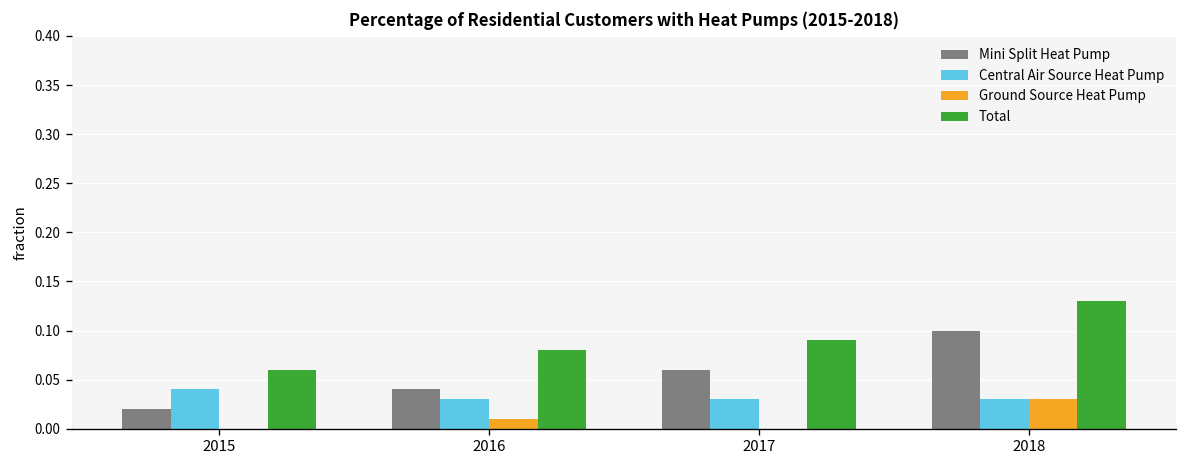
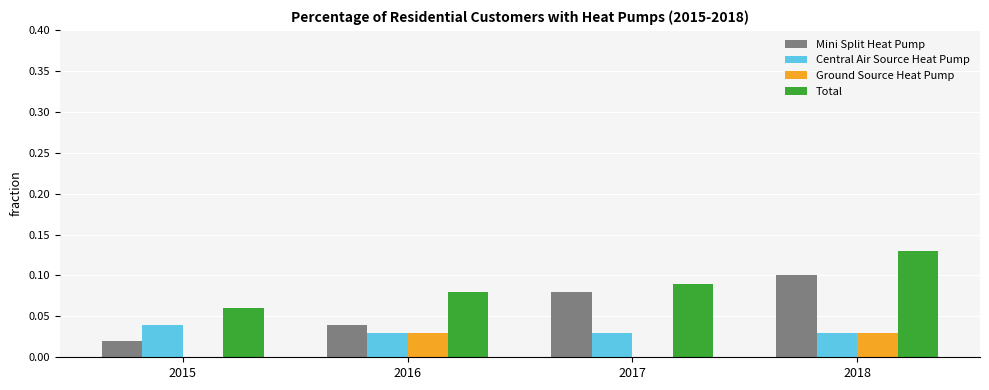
  {
    "Mini Split Heat Pump": {
      "2015": 0.02,
      "2016": 0.04,
-     "2017": 0.06,
+     "2017": 0.08,
      "2018": 0.10
    },
    "Central Air Source Heat Pump": {
      "2015": 0.04,
      "2016": 0.03,
      "2017": 0.03,
      "2018": 0.03
    },
    "Ground Source Heat Pump": {
      "2015": 0.00,
-     "2016": 0.01,
+     "2016": 0.03,
      "2017": 0.00,
      "2018": 0.03
    },
    "Total": {
      "2015": 0.06,
      "2016": 0.08,
      "2017": 0.09,
      "2018": 0.13
    }
  }
